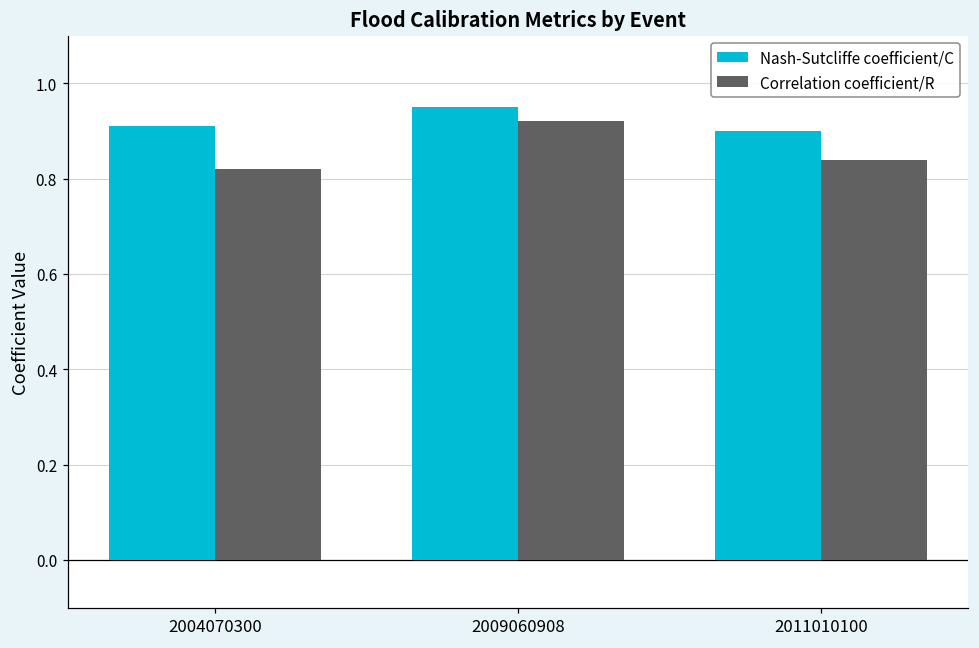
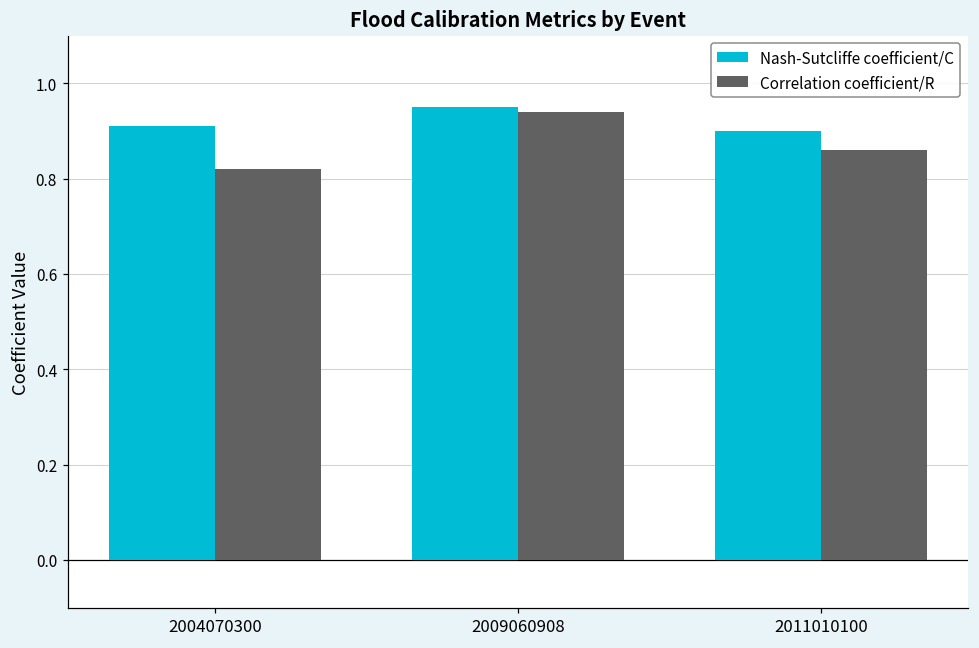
  {
    "Nash-Sutcliffe coefficient/C": {
      "2004070300": 0.91,
      "2009060908": 0.95,
      "2011010100": 0.90
    },
    "Correlation coefficient/R": {
      "2004070300": 0.82,
-     "2009060908": 0.92,
-     "2011010100": 0.84
+     "2009060908": 0.94,
+     "2011010100": 0.86
    }
  }
